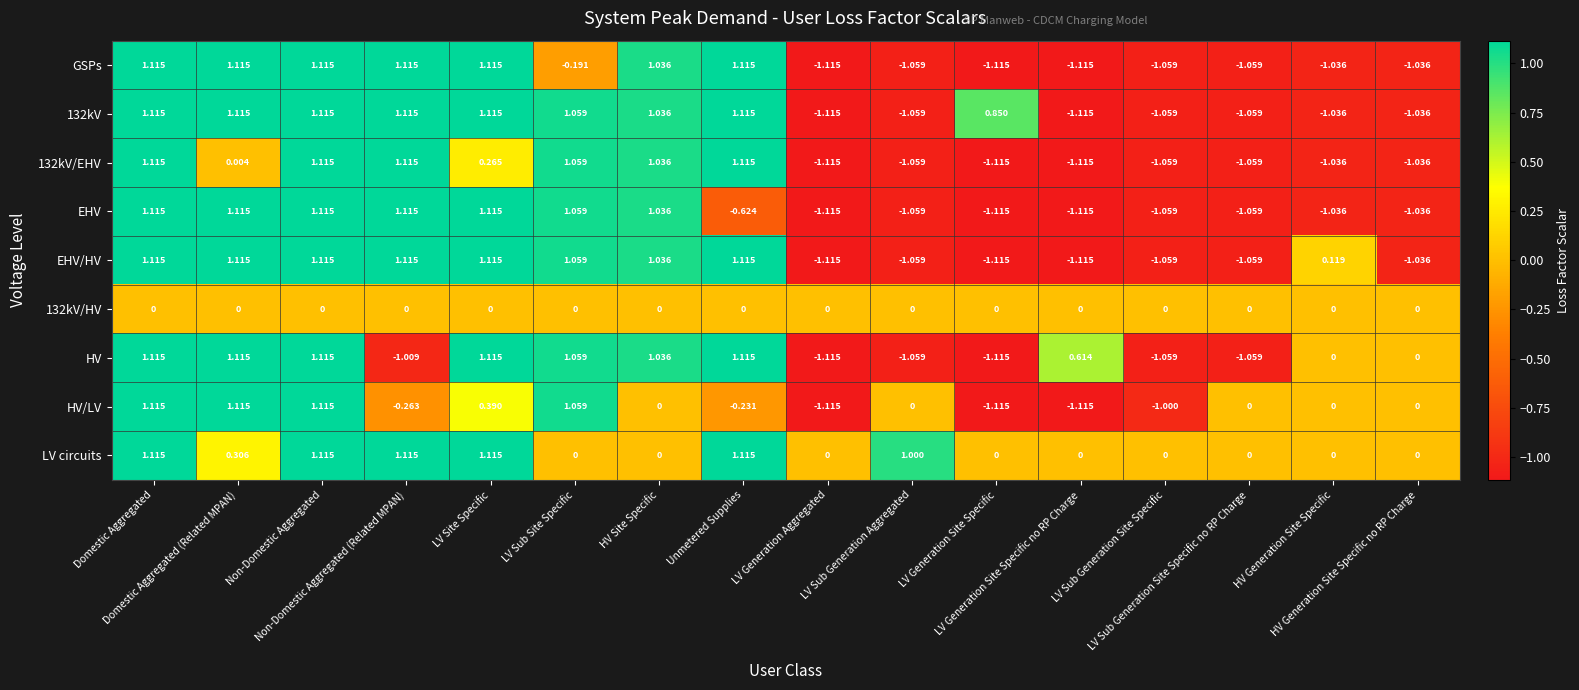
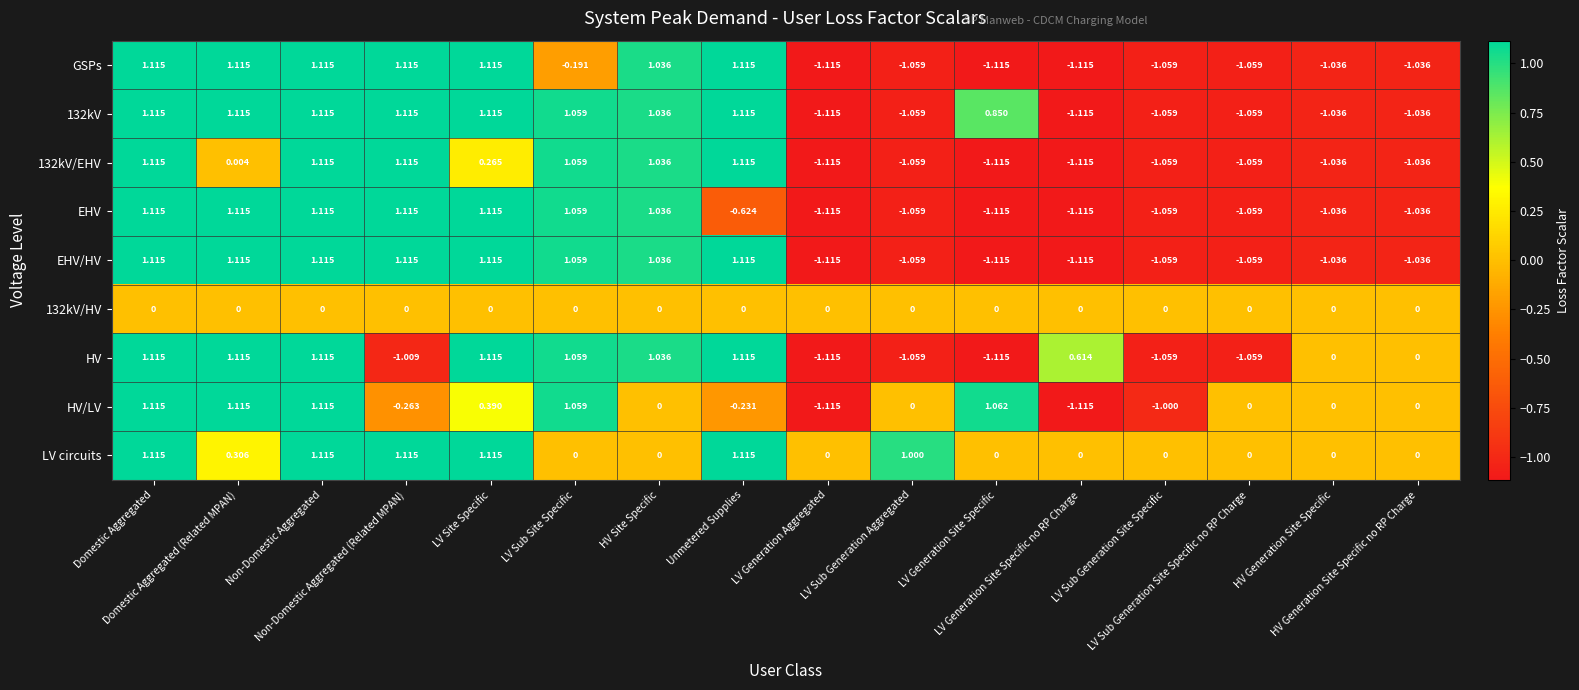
  {
    "GSPs": {
      "Domestic Aggregated": 1.115,
      "Domestic Aggregated (Related MPAN)": 1.115,
      "Non-Domestic Aggregated": 1.115,
      "Non-Domestic Aggregated (Related MPAN)": 1.115,
      "LV Site Specific": 1.115,
      "LV Sub Site Specific": -0.191,
      "HV Site Specific": 1.036,
      "Unmetered Supplies": 1.115,
      "LV Generation Aggregated": -1.115,
      "LV Sub Generation Aggregated": -1.059,
      "LV Generation Site Specific": -1.115,
      "LV Generation Site Specific no RP Charge": -1.115,
      "LV Sub Generation Site Specific": -1.059,
      "LV Sub Generation Site Specific no RP Charge": -1.059,
      "HV Generation Site Specific": -1.036,
      "HV Generation Site Specific no RP Charge": -1.036
    },
    "132kV": {
      "Domestic Aggregated": 1.115,
      "Domestic Aggregated (Related MPAN)": 1.115,
      "Non-Domestic Aggregated": 1.115,
      "Non-Domestic Aggregated (Related MPAN)": 1.115,
      "LV Site Specific": 1.115,
      "LV Sub Site Specific": 1.059,
      "HV Site Specific": 1.036,
      "Unmetered Supplies": 1.115,
      "LV Generation Aggregated": -1.115,
      "LV Sub Generation Aggregated": -1.059,
      "LV Generation Site Specific": 0.850,
      "LV Generation Site Specific no RP Charge": -1.115,
      "LV Sub Generation Site Specific": -1.059,
      "LV Sub Generation Site Specific no RP Charge": -1.059,
      "HV Generation Site Specific": -1.036,
      "HV Generation Site Specific no RP Charge": -1.036
    },
    "132kV/EHV": {
      "Domestic Aggregated": 1.115,
      "Domestic Aggregated (Related MPAN)": 0.004,
      "Non-Domestic Aggregated": 1.115,
      "Non-Domestic Aggregated (Related MPAN)": 1.115,
      "LV Site Specific": 0.265,
      "LV Sub Site Specific": 1.059,
      "HV Site Specific": 1.036,
      "Unmetered Supplies": 1.115,
      "LV Generation Aggregated": -1.115,
      "LV Sub Generation Aggregated": -1.059,
      "LV Generation Site Specific": -1.115,
      "LV Generation Site Specific no RP Charge": -1.115,
      "LV Sub Generation Site Specific": -1.059,
      "LV Sub Generation Site Specific no RP Charge": -1.059,
      "HV Generation Site Specific": -1.036,
      "HV Generation Site Specific no RP Charge": -1.036
    },
    "EHV": {
      "Domestic Aggregated": 1.115,
      "Domestic Aggregated (Related MPAN)": 1.115,
      "Non-Domestic Aggregated": 1.115,
      "Non-Domestic Aggregated (Related MPAN)": 1.115,
      "LV Site Specific": 1.115,
      "LV Sub Site Specific": 1.059,
      "HV Site Specific": 1.036,
      "Unmetered Supplies": -0.624,
      "LV Generation Aggregated": -1.115,
      "LV Sub Generation Aggregated": -1.059,
      "LV Generation Site Specific": -1.115,
      "LV Generation Site Specific no RP Charge": -1.115,
      "LV Sub Generation Site Specific": -1.059,
      "LV Sub Generation Site Specific no RP Charge": -1.059,
      "HV Generation Site Specific": -1.036,
      "HV Generation Site Specific no RP Charge": -1.036
    },
    "EHV/HV": {
      "Domestic Aggregated": 1.115,
      "Domestic Aggregated (Related MPAN)": 1.115,
      "Non-Domestic Aggregated": 1.115,
      "Non-Domestic Aggregated (Related MPAN)": 1.115,
      "LV Site Specific": 1.115,
      "LV Sub Site Specific": 1.059,
      "HV Site Specific": 1.036,
      "Unmetered Supplies": 1.115,
      "LV Generation Aggregated": -1.115,
      "LV Sub Generation Aggregated": -1.059,
      "LV Generation Site Specific": -1.115,
      "LV Generation Site Specific no RP Charge": -1.115,
      "LV Sub Generation Site Specific": -1.059,
      "LV Sub Generation Site Specific no RP Charge": -1.059,
-     "HV Generation Site Specific": 0.119,
+     "HV Generation Site Specific": -1.036,
      "HV Generation Site Specific no RP Charge": -1.036
    },
    "132kV/HV": {
      "Domestic Aggregated": 0,
      "Domestic Aggregated (Related MPAN)": 0,
      "Non-Domestic Aggregated": 0,
      "Non-Domestic Aggregated (Related MPAN)": 0,
      "LV Site Specific": 0,
      "LV Sub Site Specific": 0,
      "HV Site Specific": 0,
      "Unmetered Supplies": 0,
      "LV Generation Aggregated": 0,
      "LV Sub Generation Aggregated": 0,
      "LV Generation Site Specific": 0,
      "LV Generation Site Specific no RP Charge": 0,
      "LV Sub Generation Site Specific": 0,
      "LV Sub Generation Site Specific no RP Charge": 0,
      "HV Generation Site Specific": 0,
      "HV Generation Site Specific no RP Charge": 0
    },
    "HV": {
      "Domestic Aggregated": 1.115,
      "Domestic Aggregated (Related MPAN)": 1.115,
      "Non-Domestic Aggregated": 1.115,
      "Non-Domestic Aggregated (Related MPAN)": -1.009,
      "LV Site Specific": 1.115,
      "LV Sub Site Specific": 1.059,
      "HV Site Specific": 1.036,
      "Unmetered Supplies": 1.115,
      "LV Generation Aggregated": -1.115,
      "LV Sub Generation Aggregated": -1.059,
      "LV Generation Site Specific": -1.115,
      "LV Generation Site Specific no RP Charge": 0.614,
      "LV Sub Generation Site Specific": -1.059,
      "LV Sub Generation Site Specific no RP Charge": -1.059,
      "HV Generation Site Specific": 0,
      "HV Generation Site Specific no RP Charge": 0
    },
    "HV/LV": {
      "Domestic Aggregated": 1.115,
      "Domestic Aggregated (Related MPAN)": 1.115,
      "Non-Domestic Aggregated": 1.115,
      "Non-Domestic Aggregated (Related MPAN)": -0.263,
      "LV Site Specific": 0.390,
      "LV Sub Site Specific": 1.059,
      "HV Site Specific": 0,
      "Unmetered Supplies": -0.231,
      "LV Generation Aggregated": -1.115,
      "LV Sub Generation Aggregated": 0,
-     "LV Generation Site Specific": -1.115,
+     "LV Generation Site Specific": 1.062,
      "LV Generation Site Specific no RP Charge": -1.115,
      "LV Sub Generation Site Specific": -1.000,
      "LV Sub Generation Site Specific no RP Charge": 0,
      "HV Generation Site Specific": 0,
      "HV Generation Site Specific no RP Charge": 0
    },
    "LV circuits": {
      "Domestic Aggregated": 1.115,
      "Domestic Aggregated (Related MPAN)": 0.306,
      "Non-Domestic Aggregated": 1.115,
      "Non-Domestic Aggregated (Related MPAN)": 1.115,
      "LV Site Specific": 1.115,
      "LV Sub Site Specific": 0,
      "HV Site Specific": 0,
      "Unmetered Supplies": 1.115,
      "LV Generation Aggregated": 0,
      "LV Sub Generation Aggregated": 1.000,
      "LV Generation Site Specific": 0,
      "LV Generation Site Specific no RP Charge": 0,
      "LV Sub Generation Site Specific": 0,
      "LV Sub Generation Site Specific no RP Charge": 0,
      "HV Generation Site Specific": 0,
      "HV Generation Site Specific no RP Charge": 0
    }
  }
